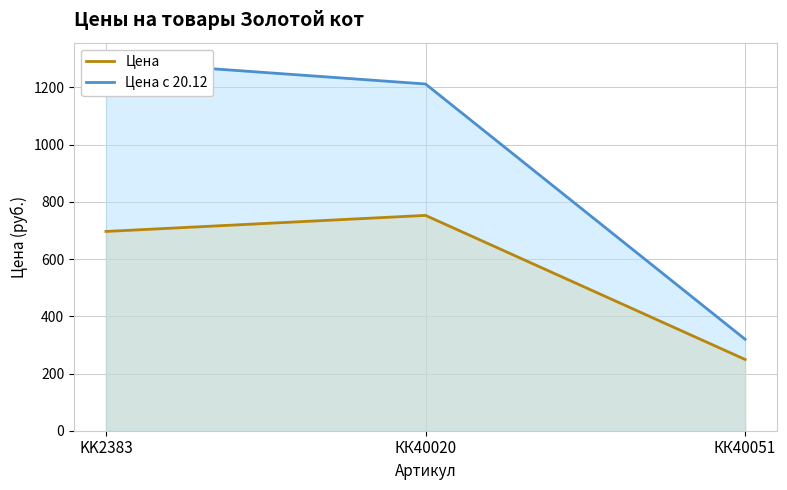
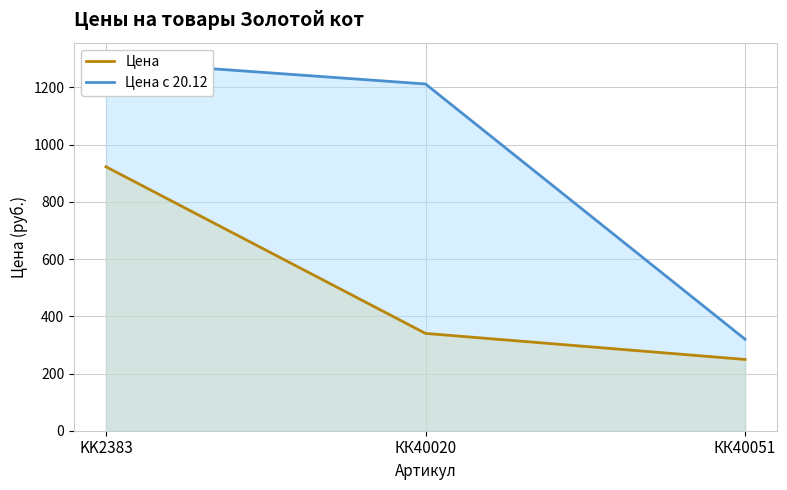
  {
    "Цена": {
-     "KK2383": 700,
-     "КК40020": 750,
+     "KK2383": 920,
+     "КК40020": 340,
      "КК40051": 250
    },
    "Цена с 20.12": {
      "КК40020": 1210,
      "КК40051": 320
    }
  }
